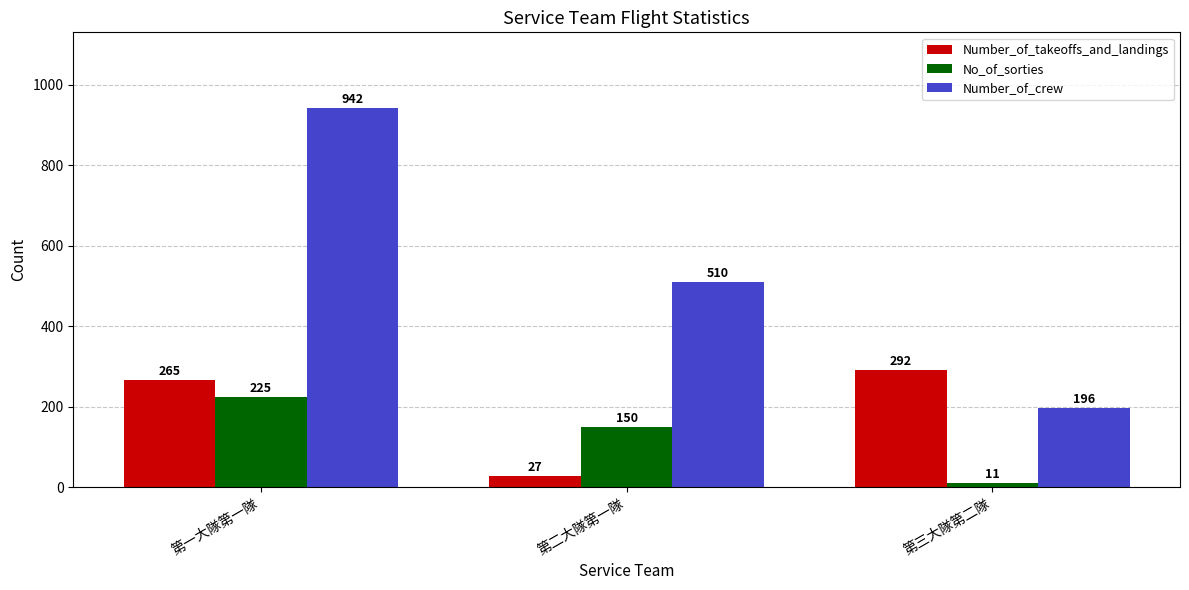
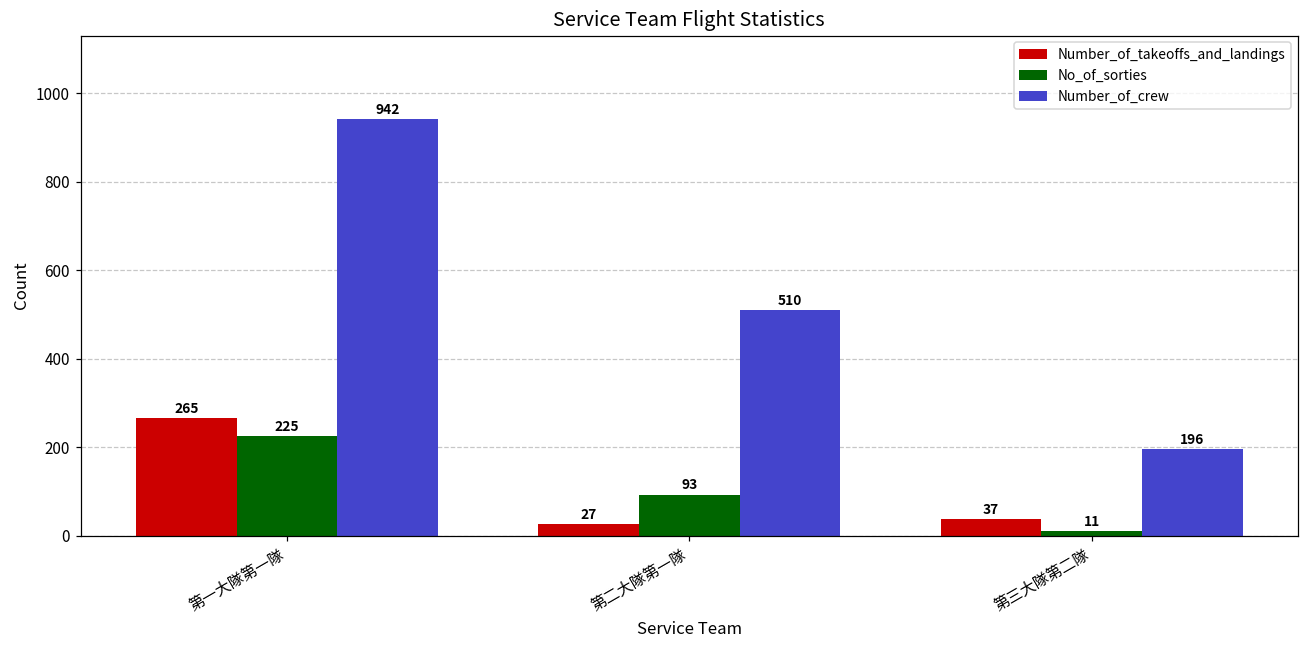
  {
    "Number_of_takeoffs_and_landings": {
      "第一大隊第一隊": 265,
      "第二大隊第一隊": 27,
-     "第三大隊第二隊": 292
+     "第三大隊第二隊": 37
    },
    "No_of_sorties": {
      "第一大隊第一隊": 225,
-     "第二大隊第一隊": 150,
+     "第二大隊第一隊": 93,
      "第三大隊第二隊": 11
    },
    "Number_of_crew": {
      "第一大隊第一隊": 942,
      "第二大隊第一隊": 510,
      "第三大隊第二隊": 196
    }
  }
